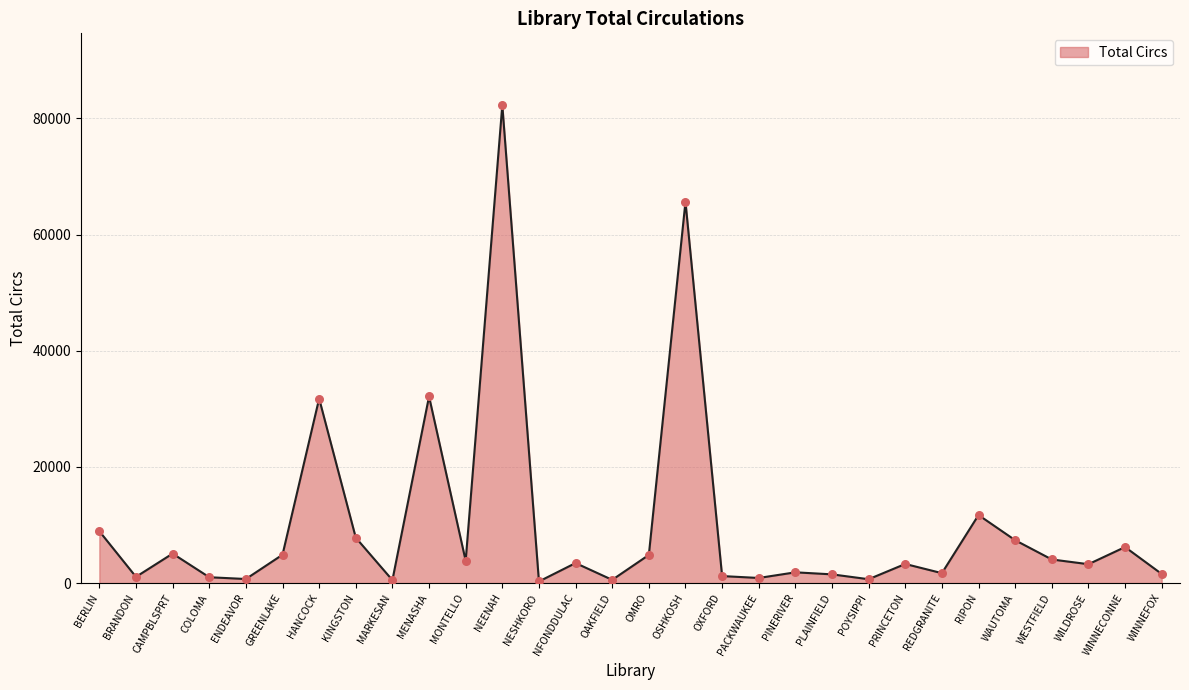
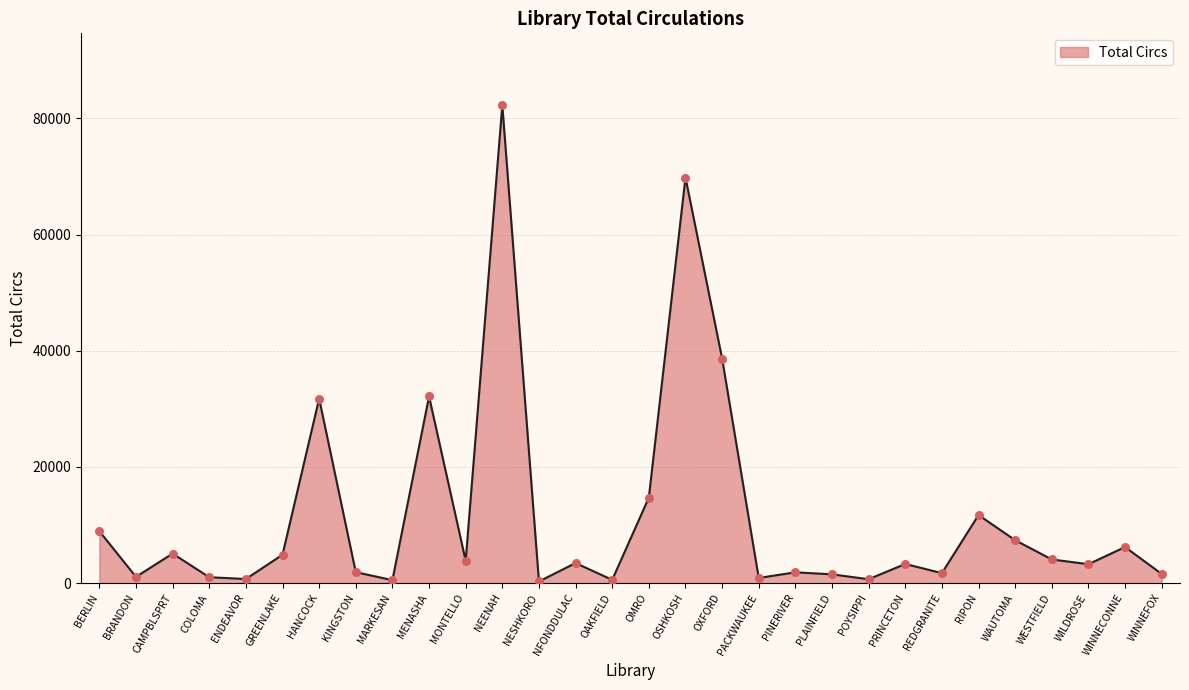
  {
    "BERLIN": 9000,
    "BRANDON": 1000,
    "CAMPBLSPRT": 5000,
    "COLOMA": 1000,
    "ENDEAVOR": 1000,
    "GREENLAKE": 5000,
    "HANCOCK": 32000,
-   "KINGSTON": 8000,
+   "KINGSTON": 2000,
    "MARKESAN": 1000,
    "MENASHA": 32000,
    "MONTELLO": 4000,
    "NEENAH": 82000,
    "NESHKORO": 0,
    "NFONDDULAC": 3000,
    "OAKFIELD": 1000,
-   "OMRO": 5000,
-   "OSHKOSH": 66000,
-   "OXFORD": 1000,
+   "OMRO": 15000,
+   "OSHKOSH": 70000,
+   "OXFORD": 39000,
    "PACKWAUKEE": 1000,
    "PINERIVER": 2000,
    "PLAINFIELD": 2000,
    "POYSIPPI": 1000,
    "PRINCETON": 3000,
    "REDGRANITE": 2000,
    "RIPON": 12000,
    "WAUTOMA": 7000,
    "WESTFIELD": 4000,
    "WILDROSE": 3000,
    "WINNECONNE": 6000,
    "WINNEFOX": 2000
  }
